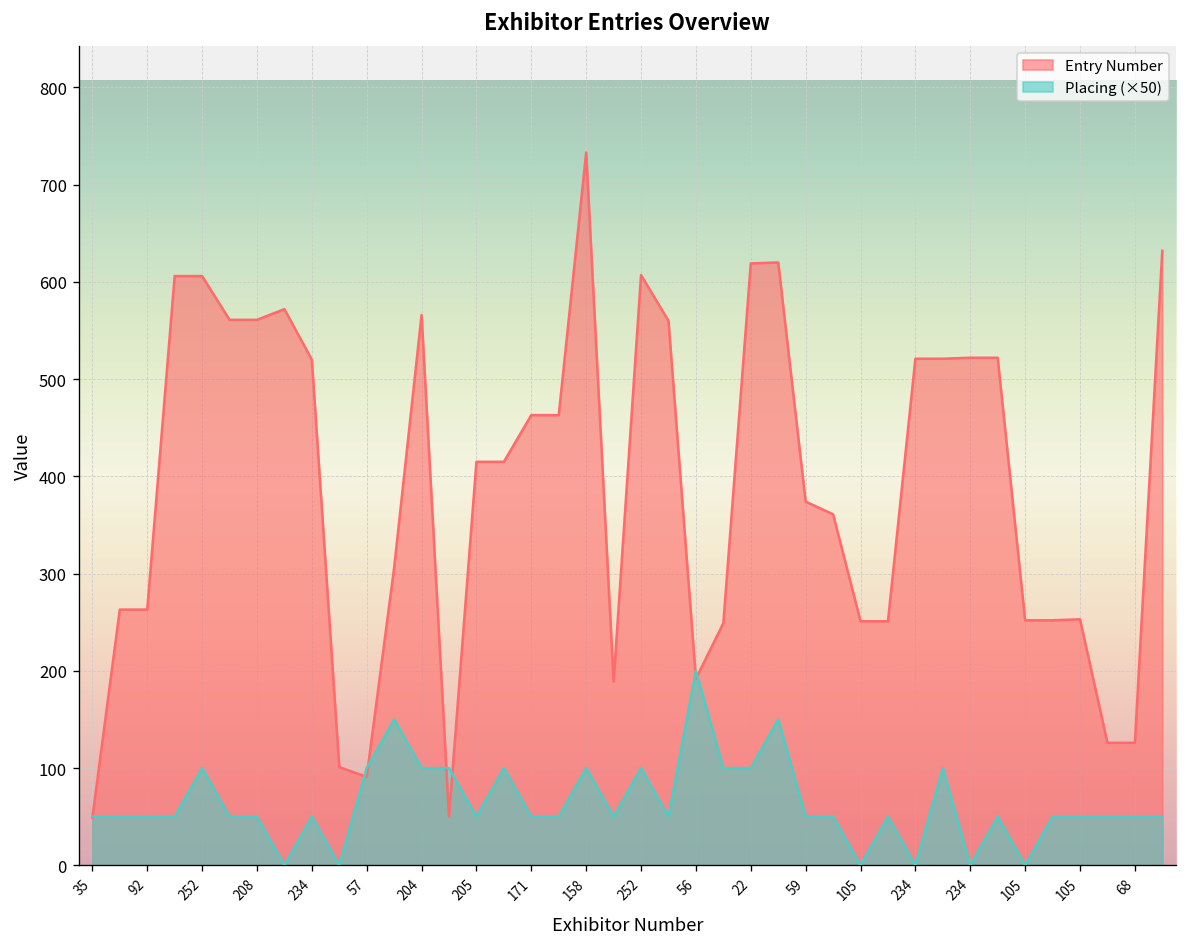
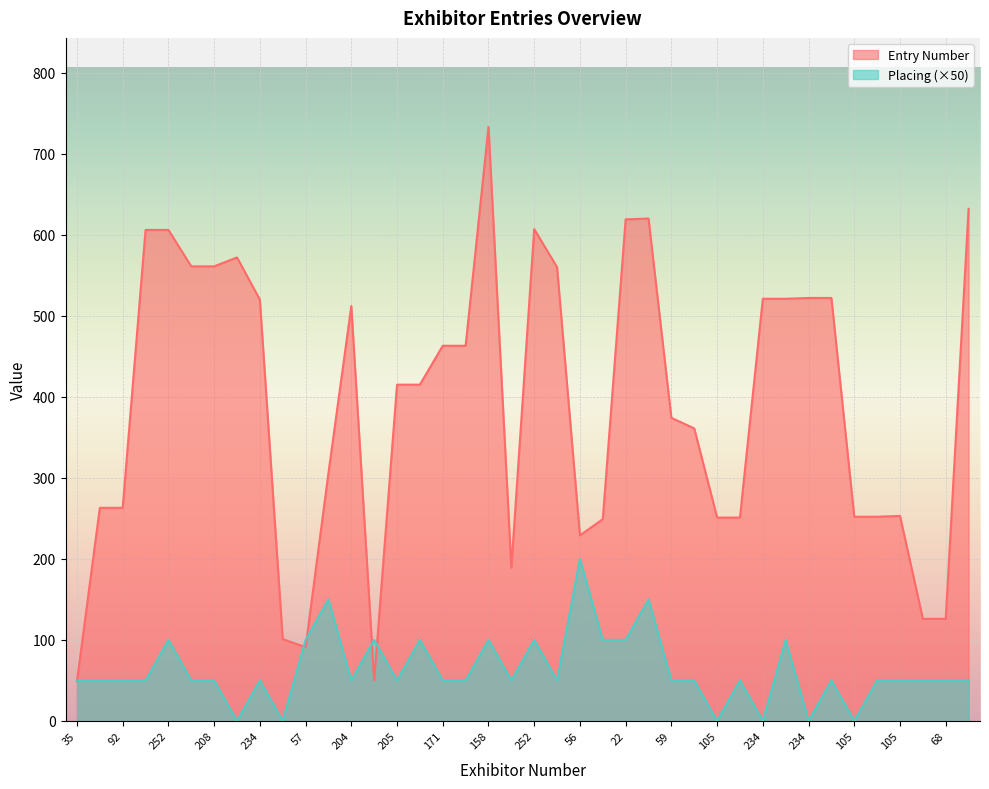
  {
    "Entry Number": {
      "57": 90,
-     "204": 570,
+     "204": 510,
      "158": 730,
-     "56": 190,
+     "56": 230,
      "22": 620
    },
    "Placing (×50)": {
      "57": 100,
-     "204": 100,
+     "204": 50,
      "158": 100,
      "56": 200,
      "22": 100
    }
  }
